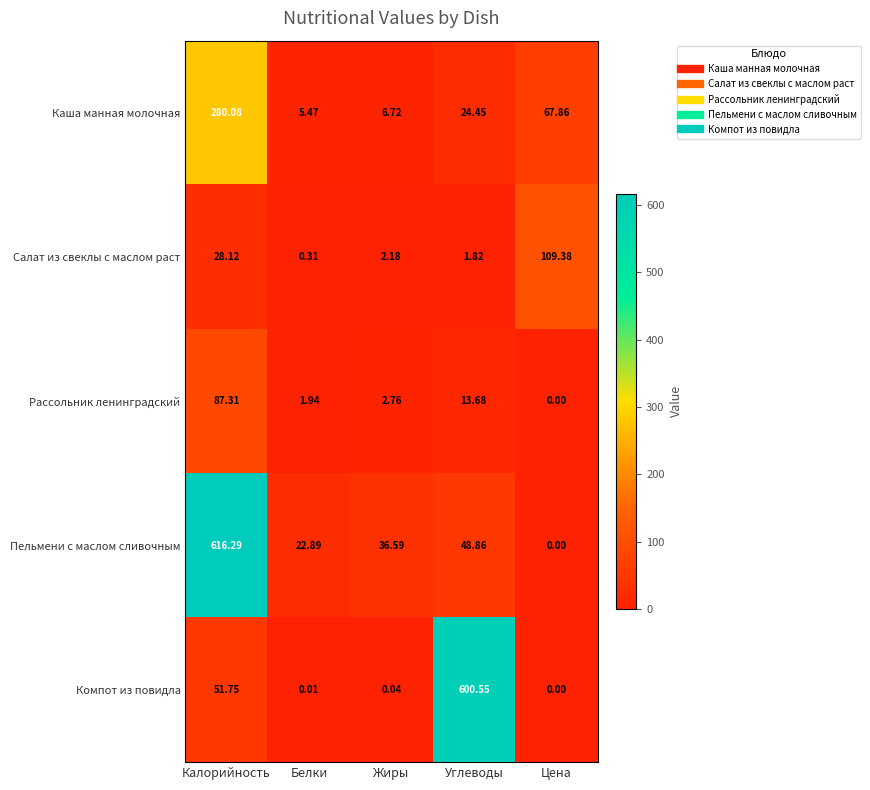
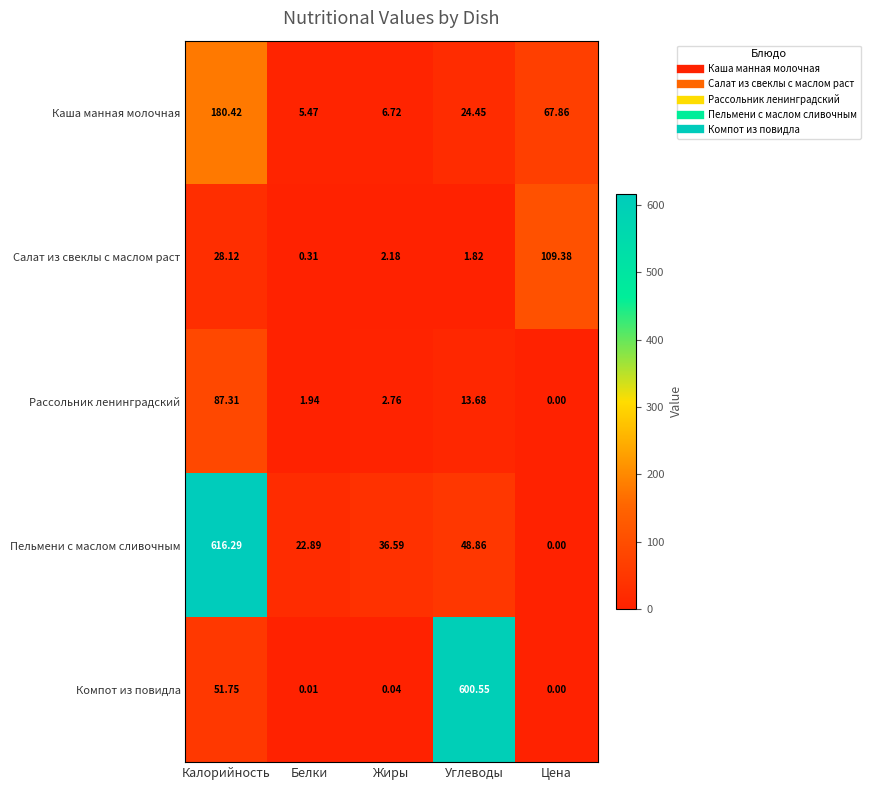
  {
    "Каша манная молочная": {
-     "Калорийность": 280.08,
+     "Калорийность": 180.42,
      "Белки": 5.47,
      "Жиры": 6.72,
      "Углеводы": 24.45,
      "Цена": 67.86
    },
    "Салат из свеклы с маслом раст": {
      "Калорийность": 28.12,
      "Белки": 0.31,
      "Жиры": 2.18,
      "Углеводы": 1.82,
      "Цена": 109.38
    },
    "Рассольник ленинградский": {
      "Калорийность": 87.31,
      "Белки": 1.94,
      "Жиры": 2.76,
      "Углеводы": 13.68,
      "Цена": 0.00
    },
    "Пельмени с маслом сливочным": {
      "Калорийность": 616.29,
      "Белки": 22.89,
      "Жиры": 36.59,
      "Углеводы": 48.86,
      "Цена": 0.00
    },
    "Компот из повидла": {
      "Калорийность": 51.75,
      "Белки": 0.01,
      "Жиры": 0.04,
      "Углеводы": 600.55,
      "Цена": 0.00
    }
  }
